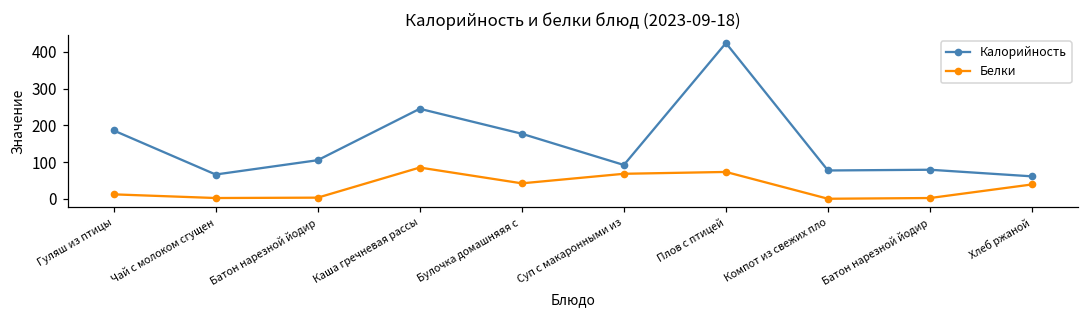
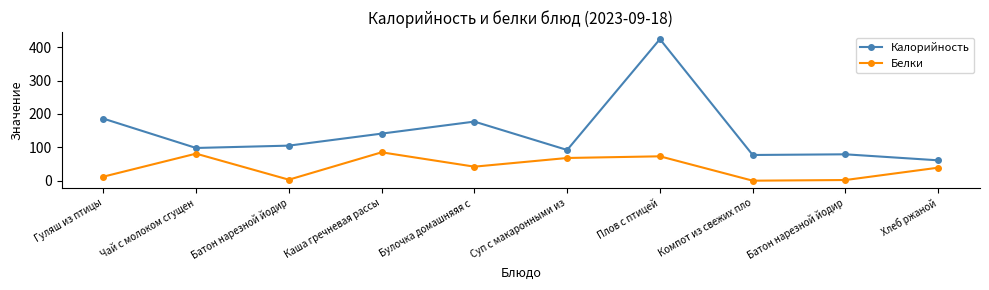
  {
    "Калорийность": {
      "Гуляш из птицы": 190,
-     "Чай с молоком сгущен": 70,
-     "Каша гречневая рассы": 250,
+     "Чай с молоком сгущен": 100,
+     "Каша гречневая рассы": 140,
      "Булочка домашняяя с": 180,
      "Суп с макаронными из": 90,
      "Плов с птицей": 420,
      "Компот из свежих пло": 80,
      "Хлеб ржаной": 60
    },
    "Белки": {
      "Гуляш из птицы": 10,
-     "Чай с молоком сгущен": 0,
+     "Чай с молоком сгущен": 80,
      "Каша гречневая рассы": 90,
      "Булочка домашняяя с": 40,
      "Суп с макаронными из": 70,
      "Плов с птицей": 70,
      "Компот из свежих пло": 0,
      "Хлеб ржаной": 40
    }
  }
